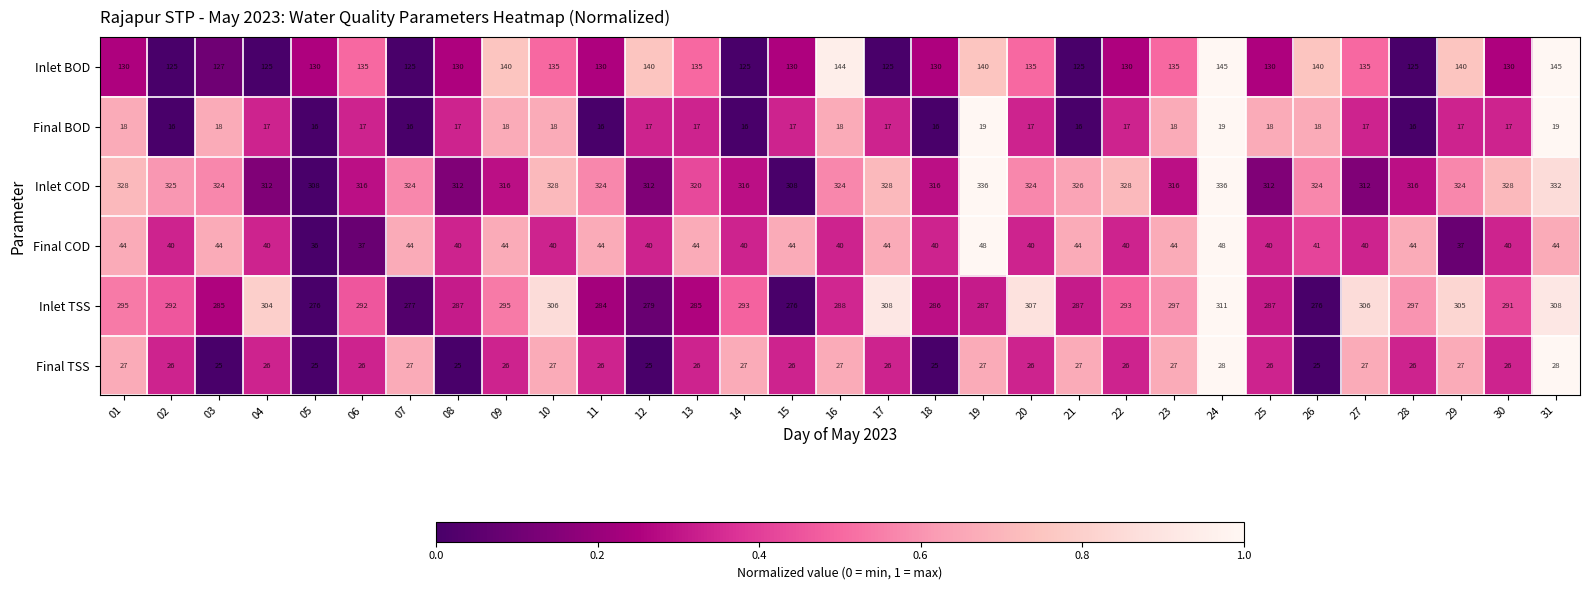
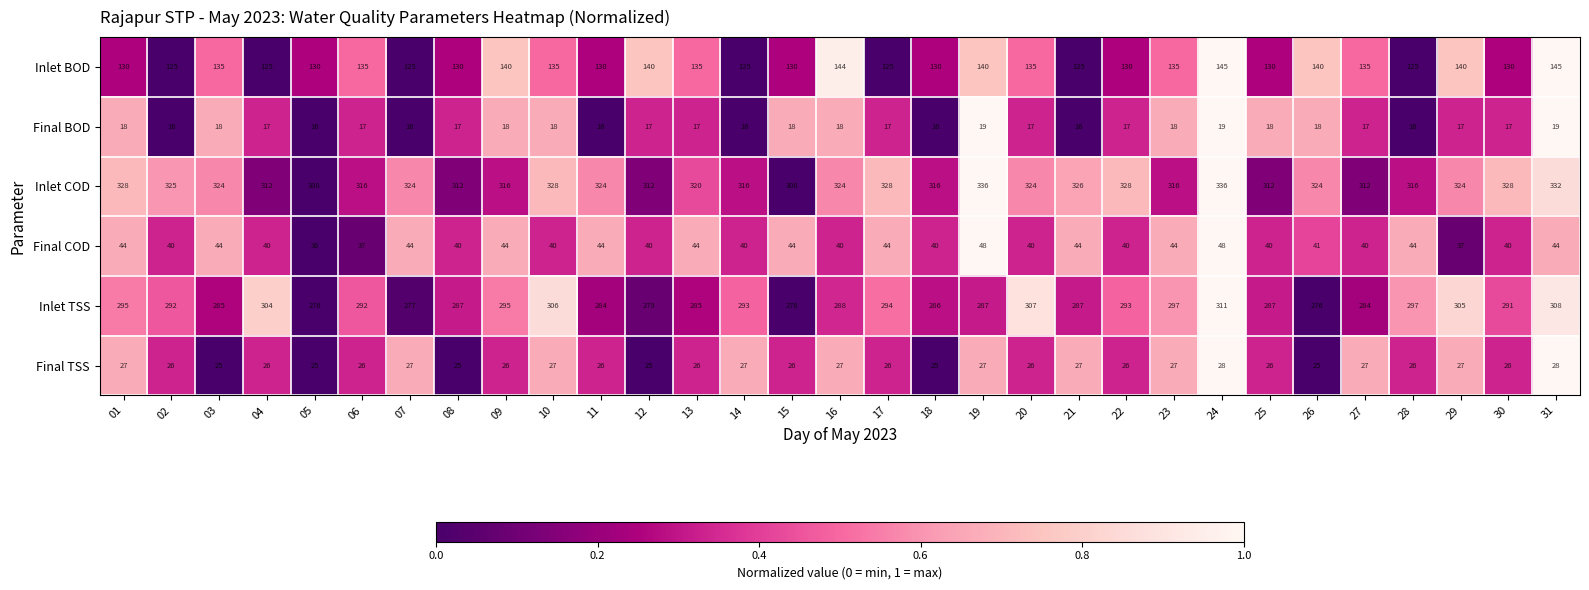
  {
    "Inlet BOD": {
      "01": 130,
      "02": 125,
-     "03": 127,
+     "03": 135,
      "04": 125,
      "05": 130,
      "06": 135,
      "07": 125,
      "08": 130,
      "09": 140,
      "10": 135,
      "11": 130,
      "12": 140,
      "13": 135,
      "14": 125,
      "15": 130,
      "16": 144,
      "17": 125,
      "18": 130,
      "19": 140,
      "20": 135,
      "21": 125,
      "22": 130,
      "23": 135,
      "24": 145,
      "25": 130,
      "26": 140,
      "27": 135,
      "28": 125,
      "29": 140,
      "30": 130,
      "31": 145
    },
    "Final BOD": {
      "01": 18,
      "02": 16,
      "03": 18,
      "04": 17,
      "05": 16,
      "06": 17,
      "07": 16,
      "08": 17,
      "09": 18,
      "10": 18,
      "11": 16,
      "12": 17,
      "13": 17,
      "14": 16,
-     "15": 17,
+     "15": 18,
      "16": 18,
      "17": 17,
      "18": 16,
      "19": 19,
      "20": 17,
      "21": 16,
      "22": 17,
      "23": 18,
      "24": 19,
      "25": 18,
      "26": 18,
      "27": 17,
      "28": 16,
      "29": 17,
      "30": 17,
      "31": 19
    },
    "Inlet COD": {
      "01": 328,
      "02": 325,
      "03": 324,
      "04": 312,
      "05": 308,
      "06": 316,
      "07": 324,
      "08": 312,
      "09": 316,
      "10": 328,
      "11": 324,
      "12": 312,
      "13": 320,
      "14": 316,
      "15": 308,
      "16": 324,
      "17": 328,
      "18": 316,
      "19": 336,
      "20": 324,
      "21": 326,
      "22": 328,
      "23": 316,
      "24": 336,
      "25": 312,
      "26": 324,
      "27": 312,
      "28": 316,
      "29": 324,
      "30": 328,
      "31": 332
    },
    "Final COD": {
      "01": 44,
      "02": 40,
      "03": 44,
      "04": 40,
      "05": 36,
      "06": 37,
      "07": 44,
      "08": 40,
      "09": 44,
      "10": 40,
      "11": 44,
      "12": 40,
      "13": 44,
      "14": 40,
      "15": 44,
      "16": 40,
      "17": 44,
      "18": 40,
      "19": 48,
      "20": 40,
      "21": 44,
      "22": 40,
      "23": 44,
      "24": 48,
      "25": 40,
      "26": 41,
      "27": 40,
      "28": 44,
      "29": 37,
      "30": 40,
      "31": 44
    },
    "Inlet TSS": {
      "01": 295,
      "02": 292,
      "03": 285,
      "04": 304,
      "05": 276,
      "06": 292,
      "07": 277,
      "08": 287,
      "09": 295,
      "10": 306,
      "11": 284,
      "12": 279,
      "13": 285,
      "14": 293,
      "15": 276,
      "16": 288,
-     "17": 308,
+     "17": 294,
      "18": 286,
      "19": 287,
      "20": 307,
      "21": 287,
      "22": 293,
      "23": 297,
      "24": 311,
      "25": 287,
      "26": 276,
-     "27": 306,
+     "27": 284,
      "28": 297,
      "29": 305,
      "30": 291,
      "31": 308
    },
    "Final TSS": {
      "01": 27,
      "02": 26,
      "03": 25,
      "04": 26,
      "05": 25,
      "06": 26,
      "07": 27,
      "08": 25,
      "09": 26,
      "10": 27,
      "11": 26,
      "12": 25,
      "13": 26,
      "14": 27,
      "15": 26,
      "16": 27,
      "17": 26,
      "18": 25,
      "19": 27,
      "20": 26,
      "21": 27,
      "22": 26,
      "23": 27,
      "24": 28,
      "25": 26,
      "26": 25,
      "27": 27,
      "28": 26,
      "29": 27,
      "30": 26,
      "31": 28
    }
  }
